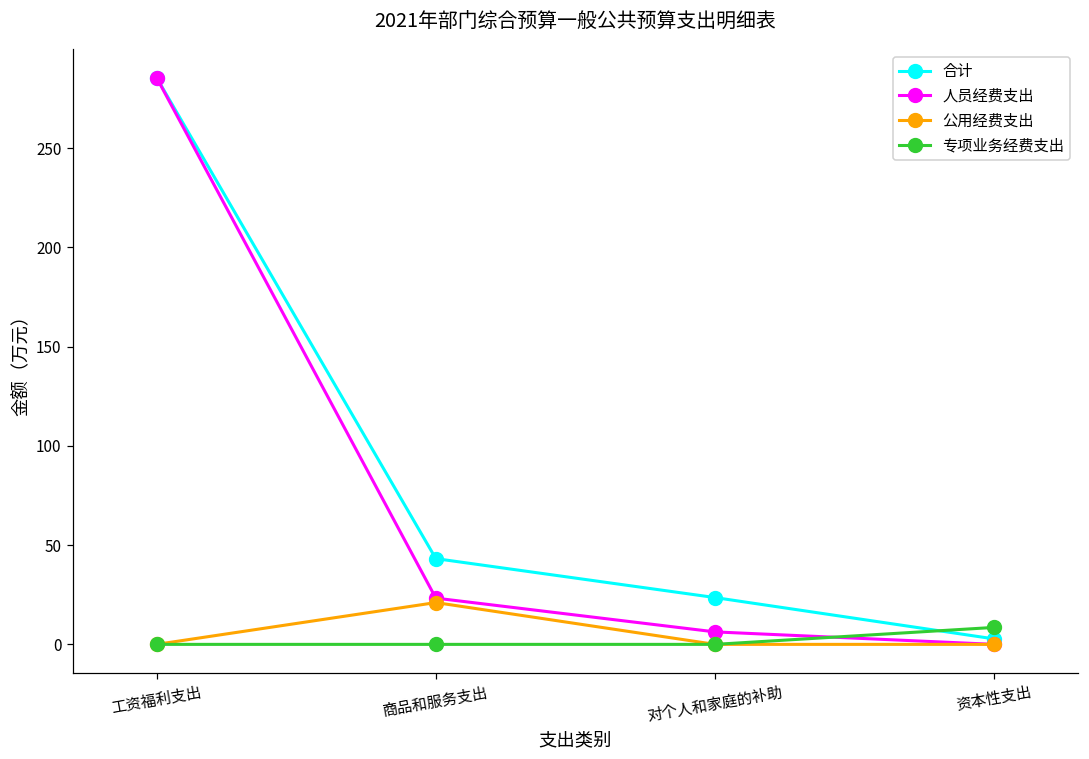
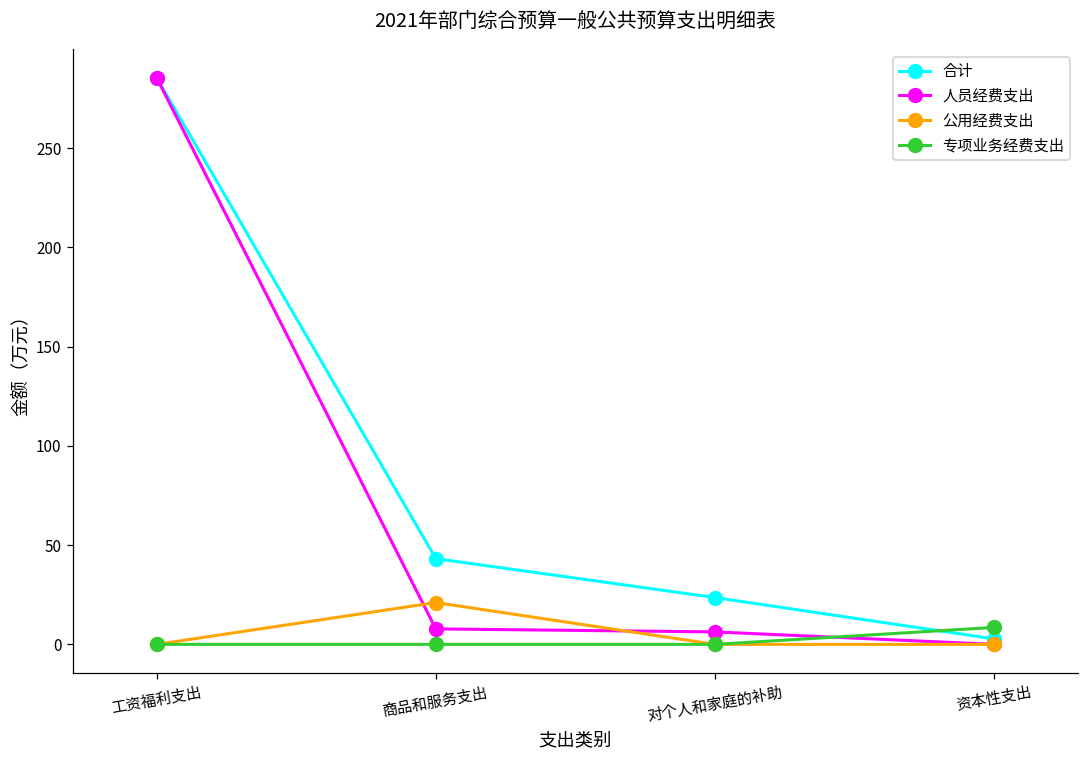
  {
    "合计": {
      "商品和服务支出": 43,
      "对个人和家庭的补助": 24,
      "资本性支出": 3
    },
    "人员经费支出": {
-     "商品和服务支出": 23,
+     "商品和服务支出": 8,
      "对个人和家庭的补助": 6
    },
    "公用经费支出": {
      "商品和服务支出": 21
    },
    "专项业务经费支出": {
      "商品和服务支出": 0,
      "资本性支出": 9
    }
  }
